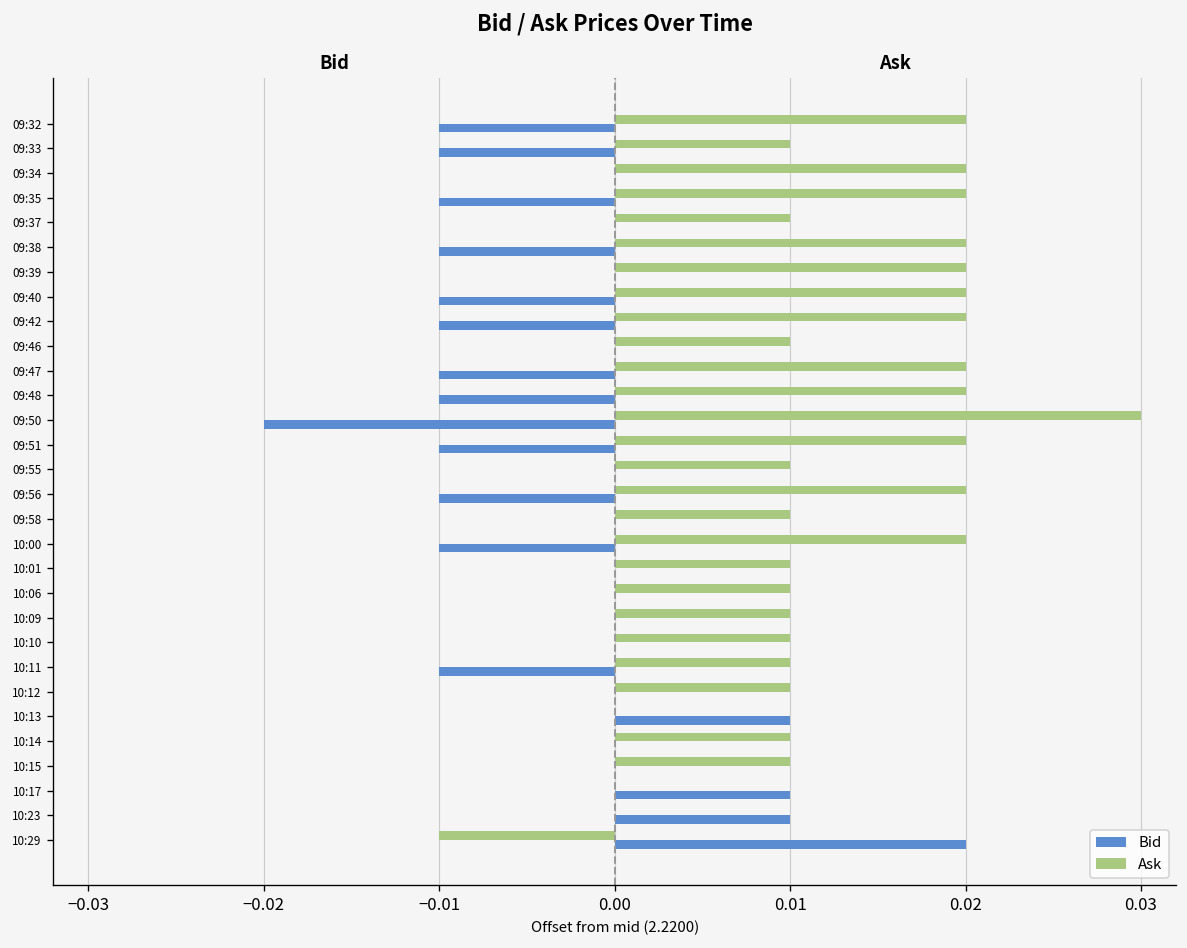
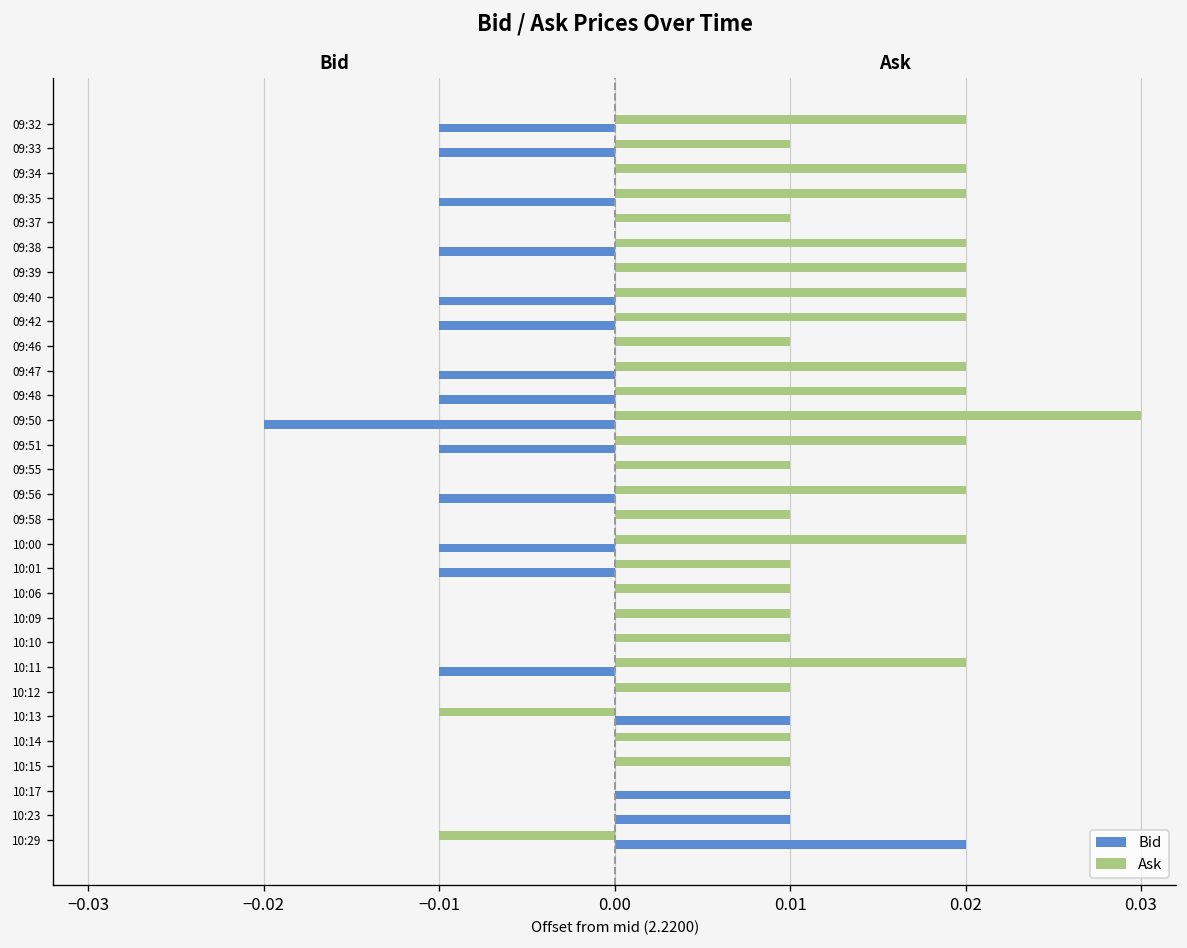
  {
    "Bid": {
      "09:32": -0.0100,
      "09:33": -0.0100,
      "09:34": 0.0000,
      "09:35": -0.0100,
      "09:37": 0.0000,
      "09:38": -0.0100,
      "09:39": 0.0000,
      "09:40": -0.0100,
      "09:42": -0.0100,
      "09:46": 0.0000,
      "09:47": -0.0100,
      "09:48": -0.0100,
      "09:50": -0.0200,
      "09:51": -0.0100,
      "09:55": 0.0000,
      "09:56": -0.0100,
      "09:58": 0.0000,
      "10:00": -0.0100,
-     "10:01": 0.0000,
+     "10:01": -0.0100,
      "10:06": 0.0000,
      "10:09": 0.0000,
      "10:10": 0.0000,
      "10:11": -0.0100,
      "10:12": 0.0000,
      "10:13": 0.0100,
      "10:14": 0.0000,
      "10:15": 0.0000,
      "10:17": 0.0100,
      "10:23": 0.0100,
      "10:29": 0.0200
    },
    "Ask": {
      "09:32": 0.0200,
      "09:33": 0.0100,
      "09:34": 0.0200,
      "09:35": 0.0200,
      "09:37": 0.0100,
      "09:38": 0.0200,
      "09:39": 0.0200,
      "09:40": 0.0200,
      "09:42": 0.0200,
      "09:46": 0.0100,
      "09:47": 0.0200,
      "09:48": 0.0200,
      "09:50": 0.0300,
      "09:51": 0.0200,
      "09:55": 0.0100,
      "09:56": 0.0200,
      "09:58": 0.0100,
      "10:00": 0.0200,
      "10:01": 0.0100,
      "10:06": 0.0100,
      "10:09": 0.0100,
      "10:10": 0.0100,
-     "10:11": 0.0100,
+     "10:11": 0.0200,
      "10:12": 0.0100,
-     "10:13": 0.0000,
+     "10:13": -0.0100,
      "10:14": 0.0100,
      "10:15": 0.0100,
      "10:17": 0.0000,
      "10:23": 0.0000,
      "10:29": -0.0100
    }
  }
